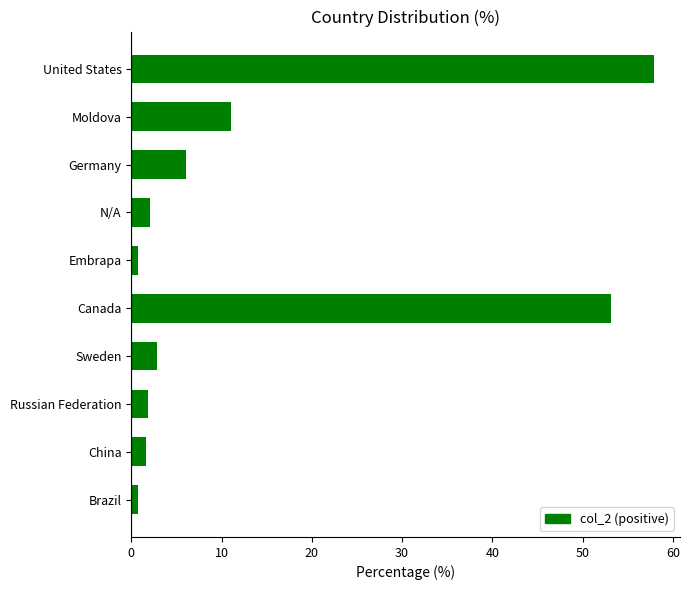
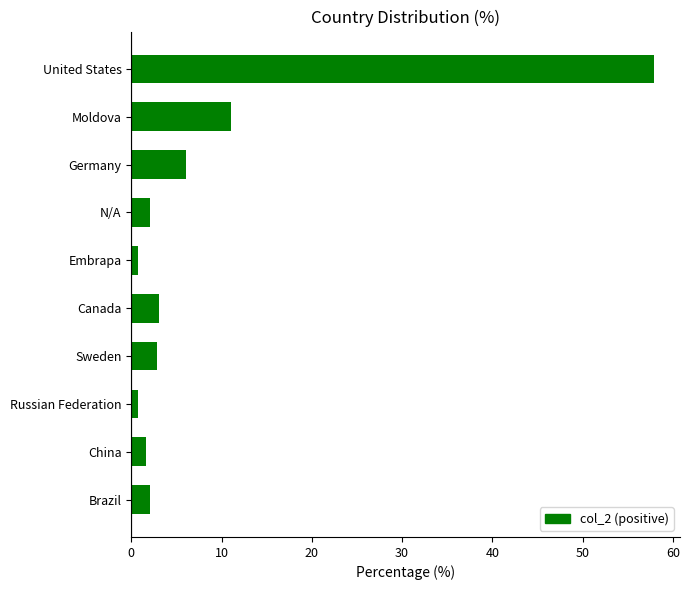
  {
    "United States": 58,
    "Moldova": 11,
    "Germany": 6,
    "N/A": 2,
    "Embrapa": 1,
-   "Canada": 53,
+   "Canada": 3,
    "Sweden": 3,
-   "Russian Federation": 2,
+   "Russian Federation": 1,
    "China": 2,
-   "Brazil": 1
+   "Brazil": 2
  }
